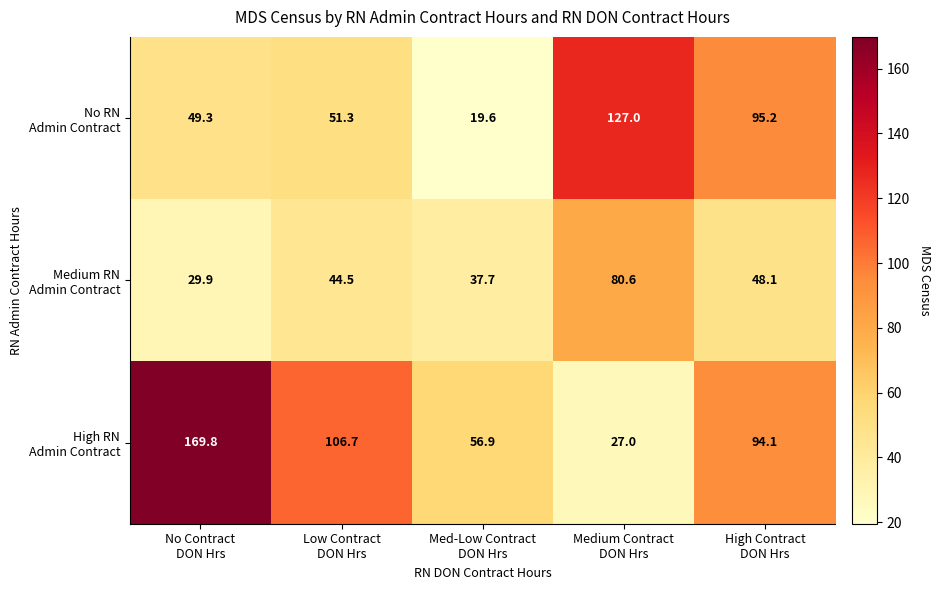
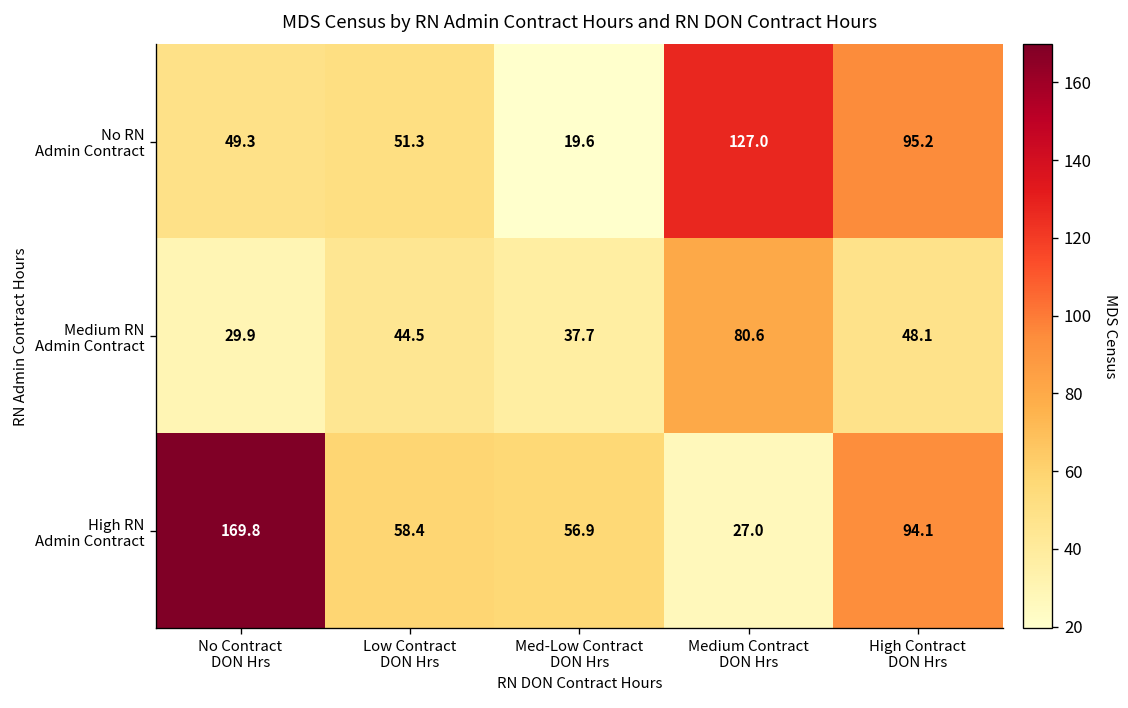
  {
    "No RN Admin Contract": {
      "No Contract DON Hrs": 49.3,
      "Low Contract DON Hrs": 51.3,
      "Med-Low Contract DON Hrs": 19.6,
      "Medium Contract DON Hrs": 127.0,
      "High Contract DON Hrs": 95.2
    },
    "Medium RN Admin Contract": {
      "No Contract DON Hrs": 29.9,
      "Low Contract DON Hrs": 44.5,
      "Med-Low Contract DON Hrs": 37.7,
      "Medium Contract DON Hrs": 80.6,
      "High Contract DON Hrs": 48.1
    },
    "High RN Admin Contract": {
      "No Contract DON Hrs": 169.8,
-     "Low Contract DON Hrs": 106.7,
+     "Low Contract DON Hrs": 58.4,
      "Med-Low Contract DON Hrs": 56.9,
      "Medium Contract DON Hrs": 27.0,
      "High Contract DON Hrs": 94.1
    }
  }
